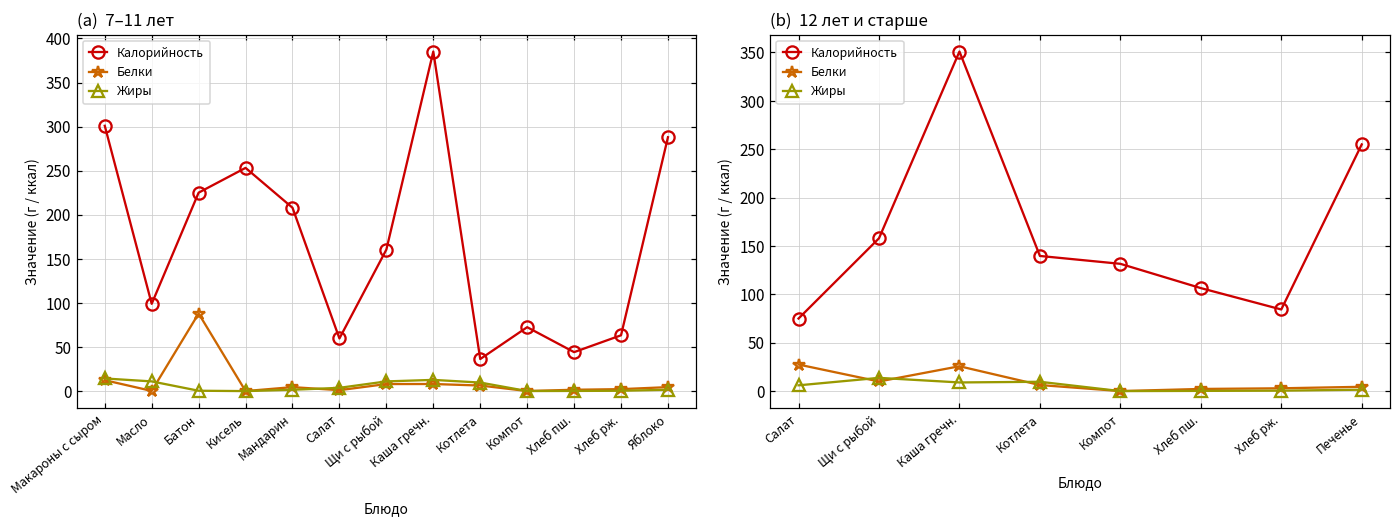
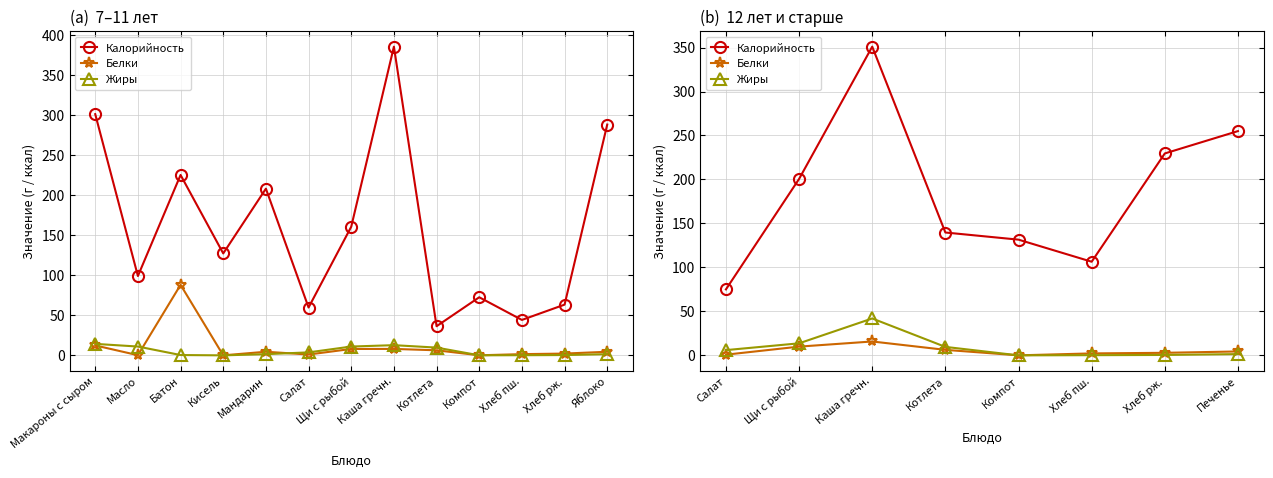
  {
    "(a) 7–11 лет": {
      "Калорийность": {
        "Макароны с сыром": 300,
        "Масло": 100,
        "Батон": 230,
-       "Кисель": 250,
+       "Кисель": 130,
        "Мандарин": 210,
        "Салат": 60,
        "Щи с рыбой": 160,
        "Каша гречн.": 390,
        "Котлета": 40,
        "Компот": 70,
        "Хлеб пш.": 40,
        "Хлеб рж.": 60,
        "Яблоко": 290
      },
      "Белки": {
        "Масло": 0,
        "Батон": 90,
        "Каша гречн.": 10,
        "Котлета": 10
      },
      "Жиры": {
        "Масло": 10,
        "Батон": 0,
        "Каша гречн.": 10,
        "Котлета": 10
      }
    },
    "(b) 12 лет и старше": {
      "Калорийность": {
        "Салат": 80,
-       "Щи с рыбой": 160,
+       "Щи с рыбой": 200,
        "Каша гречн.": 350,
        "Котлета": 140,
        "Компот": 130,
        "Хлеб пш.": 110,
-       "Хлеб рж.": 80,
+       "Хлеб рж.": 230,
        "Печенье": 260
      },
      "Белки": {
-       "Салат": 30,
+       "Салат": 0,
        "Щи с рыбой": 10,
-       "Каша гречн.": 30,
+       "Каша гречн.": 20,
        "Котлета": 10,
        "Печенье": 0
      },
      "Жиры": {
        "Салат": 10,
        "Щи с рыбой": 10,
-       "Каша гречн.": 10,
+       "Каша гречн.": 40,
        "Котлета": 10,
        "Печенье": 0
      }
    }
  }
